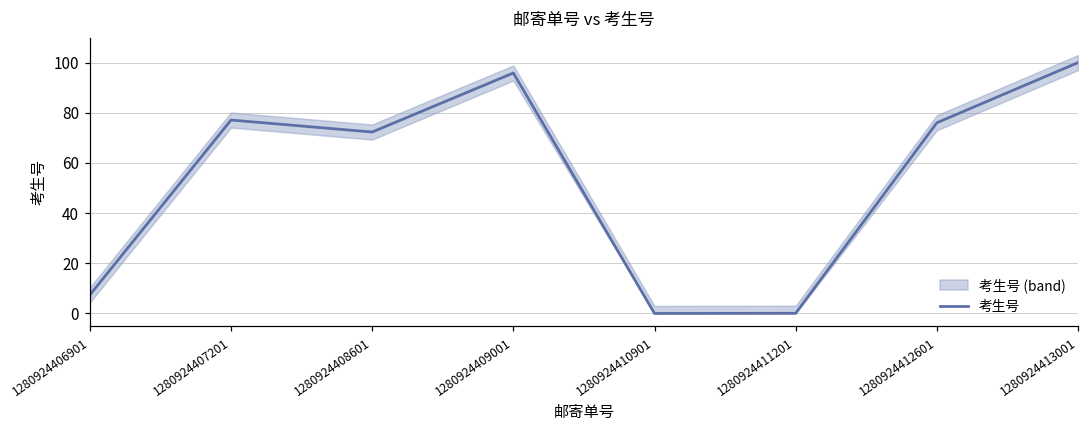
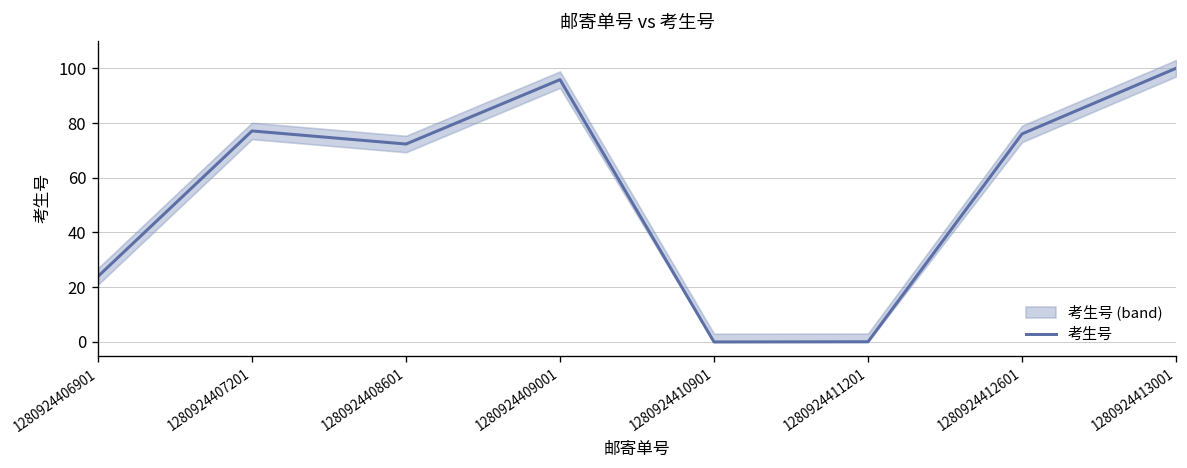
  {
    "考生号": {
-     "1280924406901": 7,
+     "1280924406901": 24,
      "1280924407201": 77,
      "1280924408601": 72,
      "1280924409001": 96,
      "1280924410901": 0,
      "1280924411201": 0,
      "1280924412601": 76,
      "1280924413001": 100
    },
    "考生号 (band)": {
      "1280924410901": 3,
      "1280924411201": 3
    }
  }
